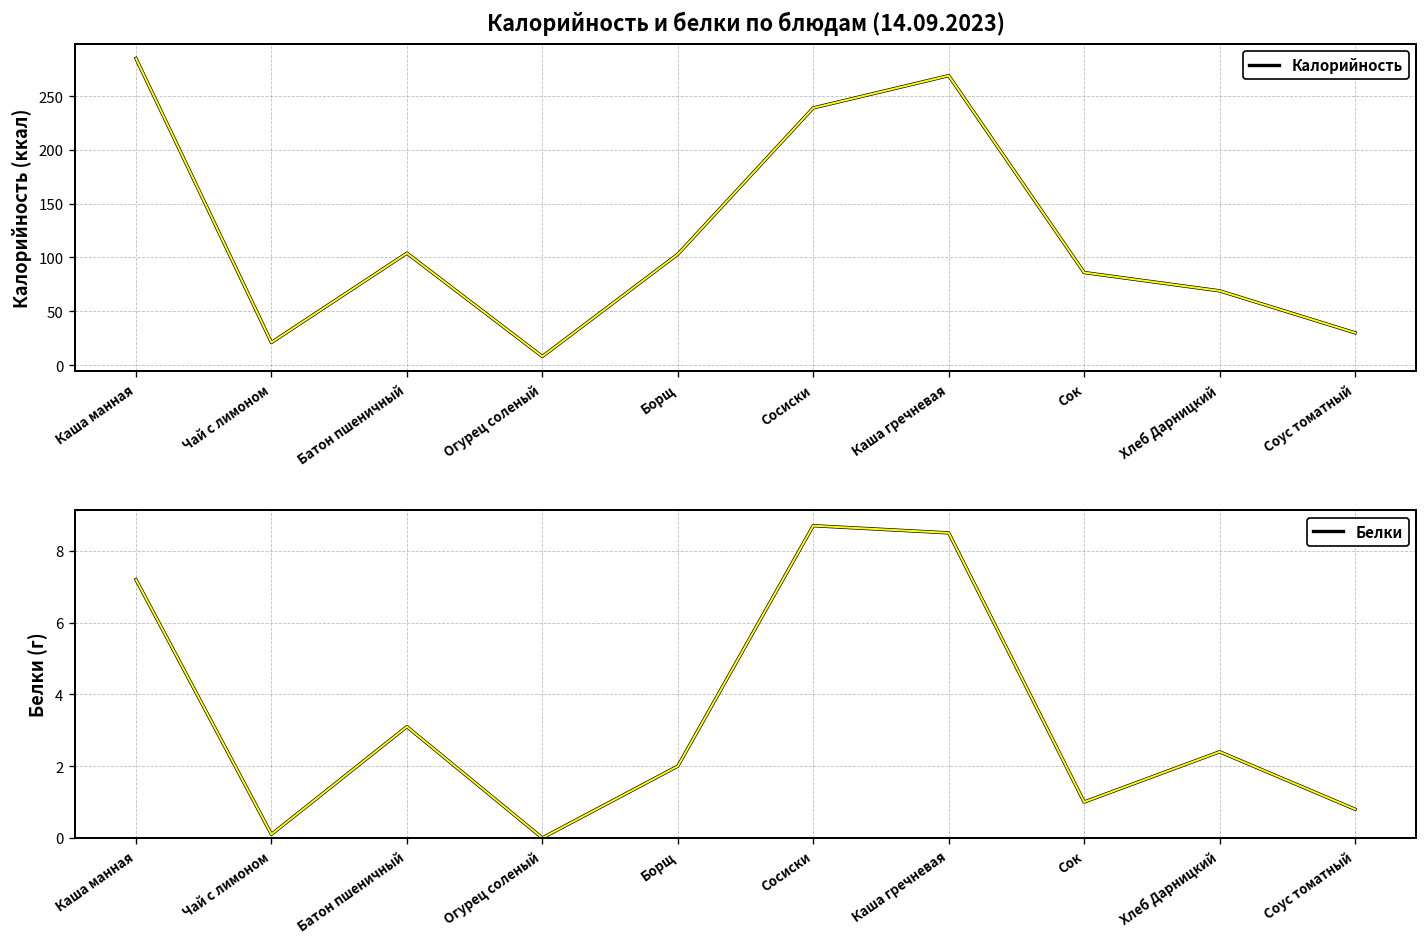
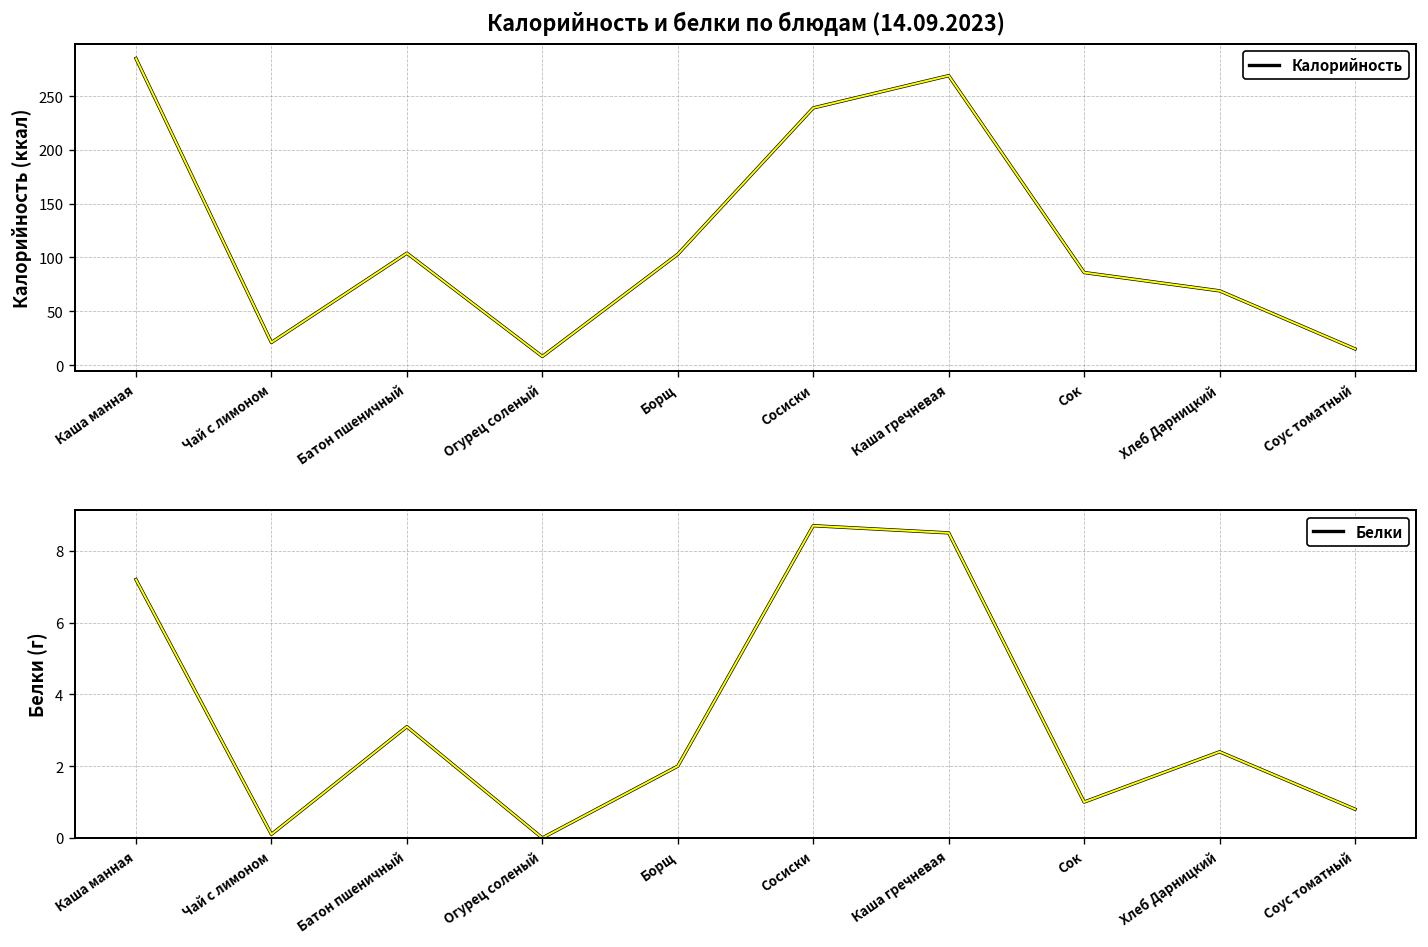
  {
    "Калорийность и белки по блюдам (14.09.2023)": {
      "Каша манная": 290,
      "Чай с лимоном": 20,
      "Батон пшеничный": 100,
      "Огурец соленый": 10,
      "Борщ": 100,
      "Сосиски": 240,
      "Каша гречневая": 270,
      "Сок": 90,
      "Хлеб Дарницкий": 70,
-     "Соус томатный": 30
+     "Соус томатный": 20
    }
  }
